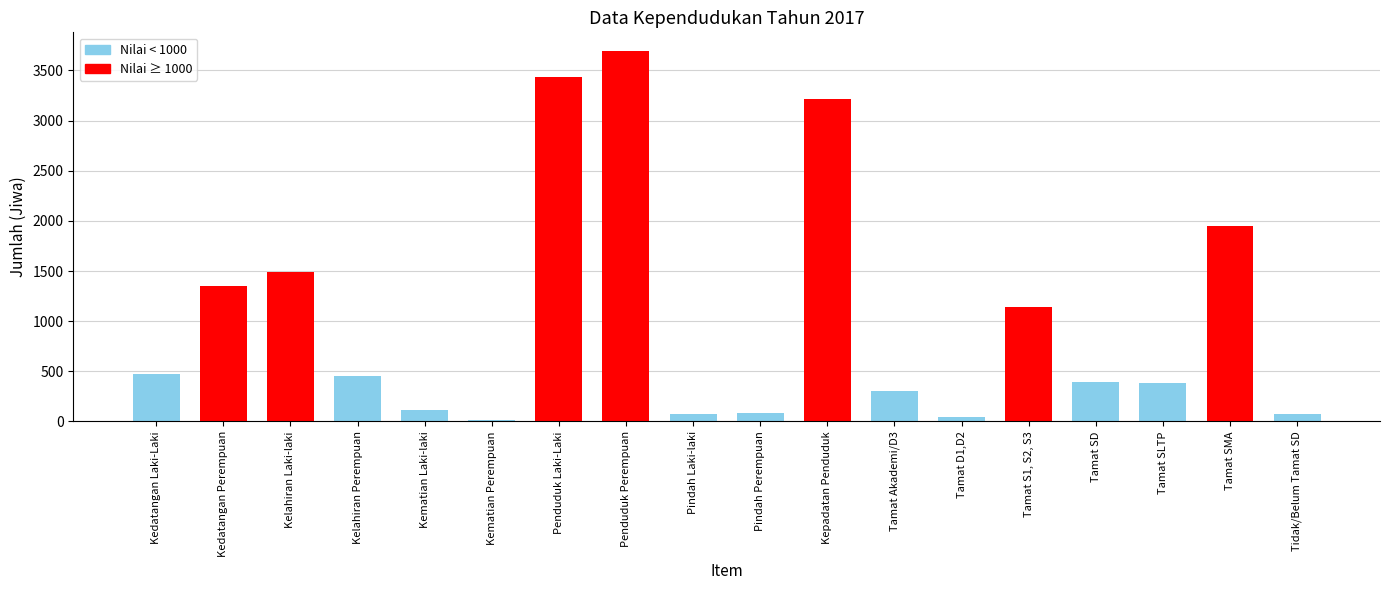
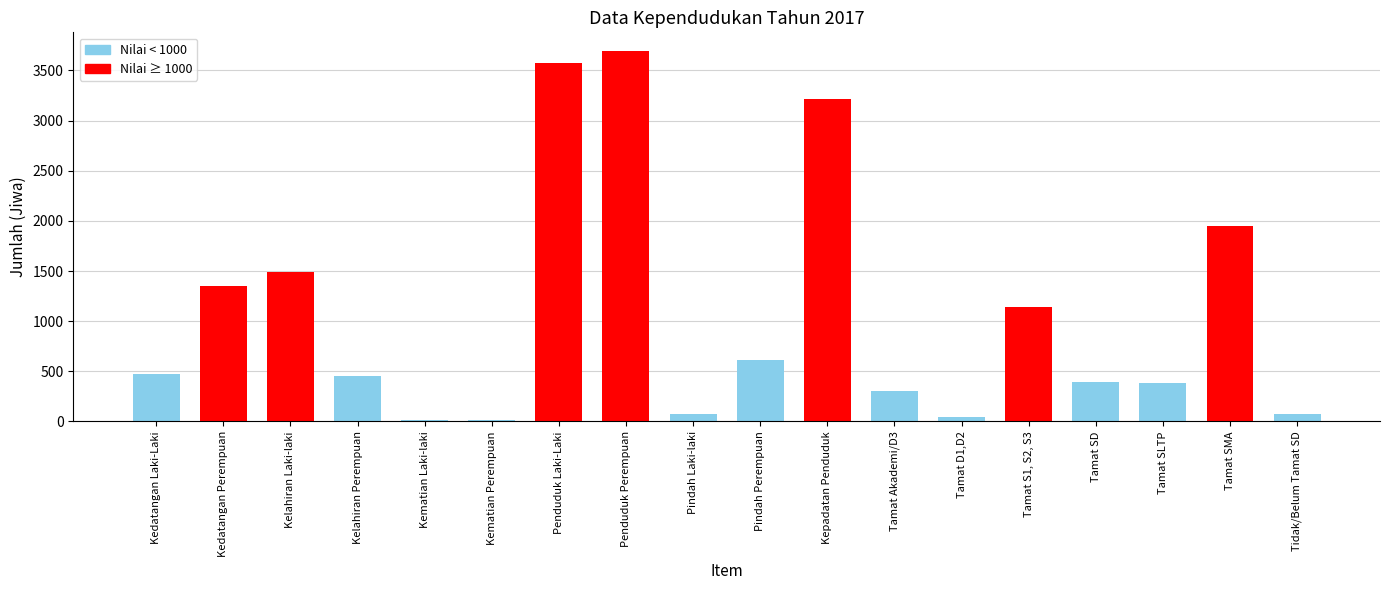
  {
    "Kedatangan Laki-Laki": 470,
    "Kedatangan Perempuan": 1350,
    "Kelahiran Laki-laki": 1490,
    "Kelahiran Perempuan": 450,
-   "Kematian Laki-laki": 120,
-   "Penduduk Laki-Laki": 3430,
+   "Kematian Laki-laki": 10,
+   "Penduduk Laki-Laki": 3580,
    "Penduduk Perempuan": 3700,
    "Pindah Laki-laki": 80,
-   "Pindah Perempuan": 80,
+   "Pindah Perempuan": 610,
    "Kepadatan Penduduk": 3220,
    "Tamat Akademi/D3": 300,
    "Tamat D1,D2": 50,
    "Tamat S1, S2, S3": 1140,
    "Tamat SD": 390,
    "Tamat SLTP": 380,
    "Tamat SMA": 1950,
    "Tidak/Belum Tamat SD": 80
  }
